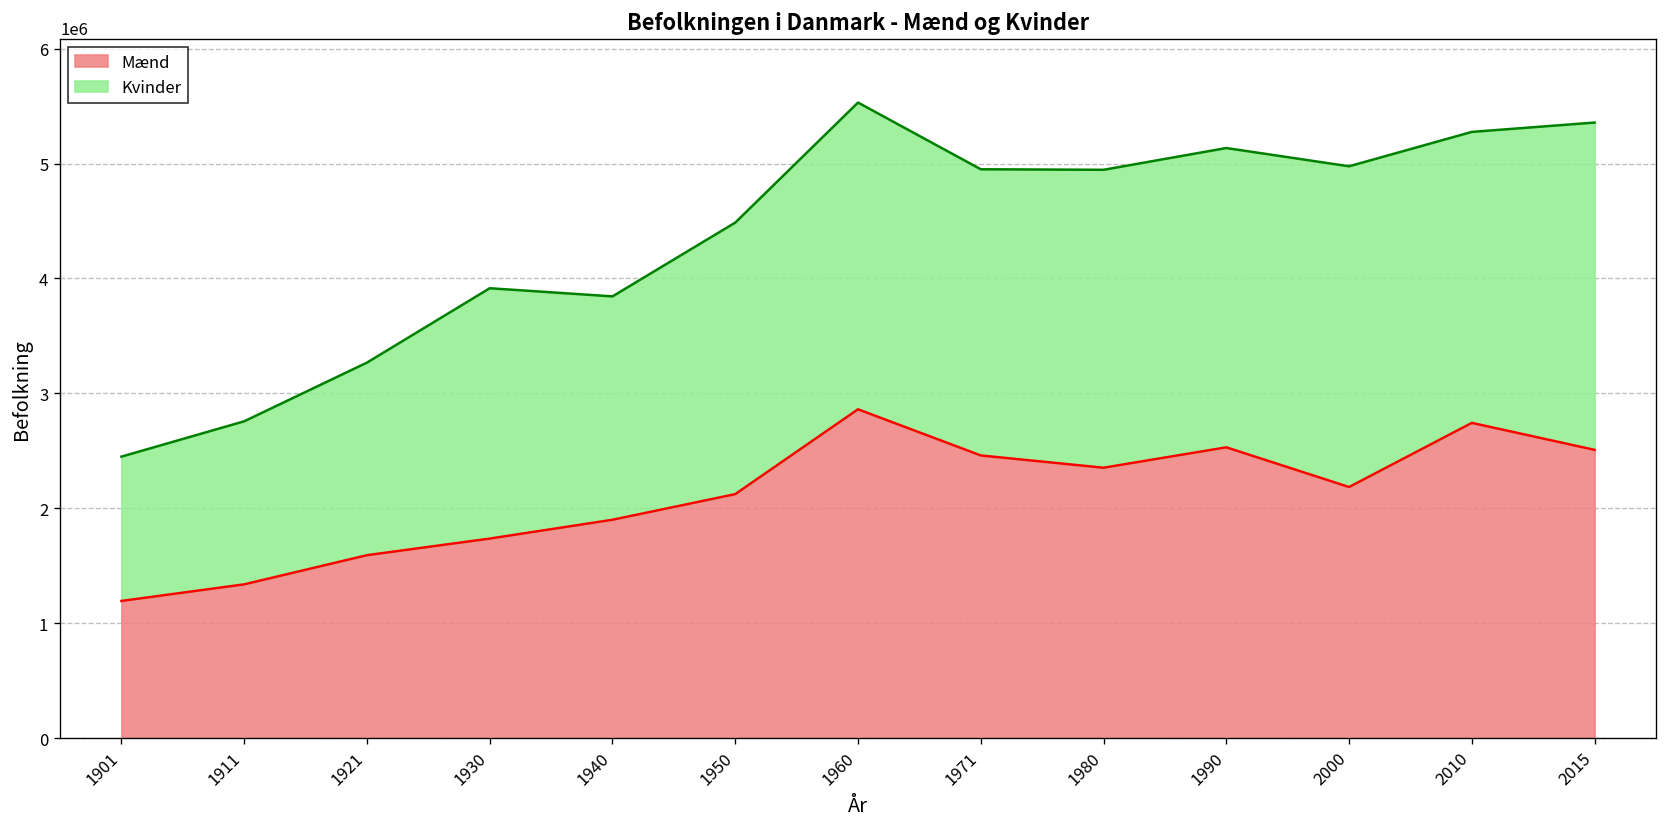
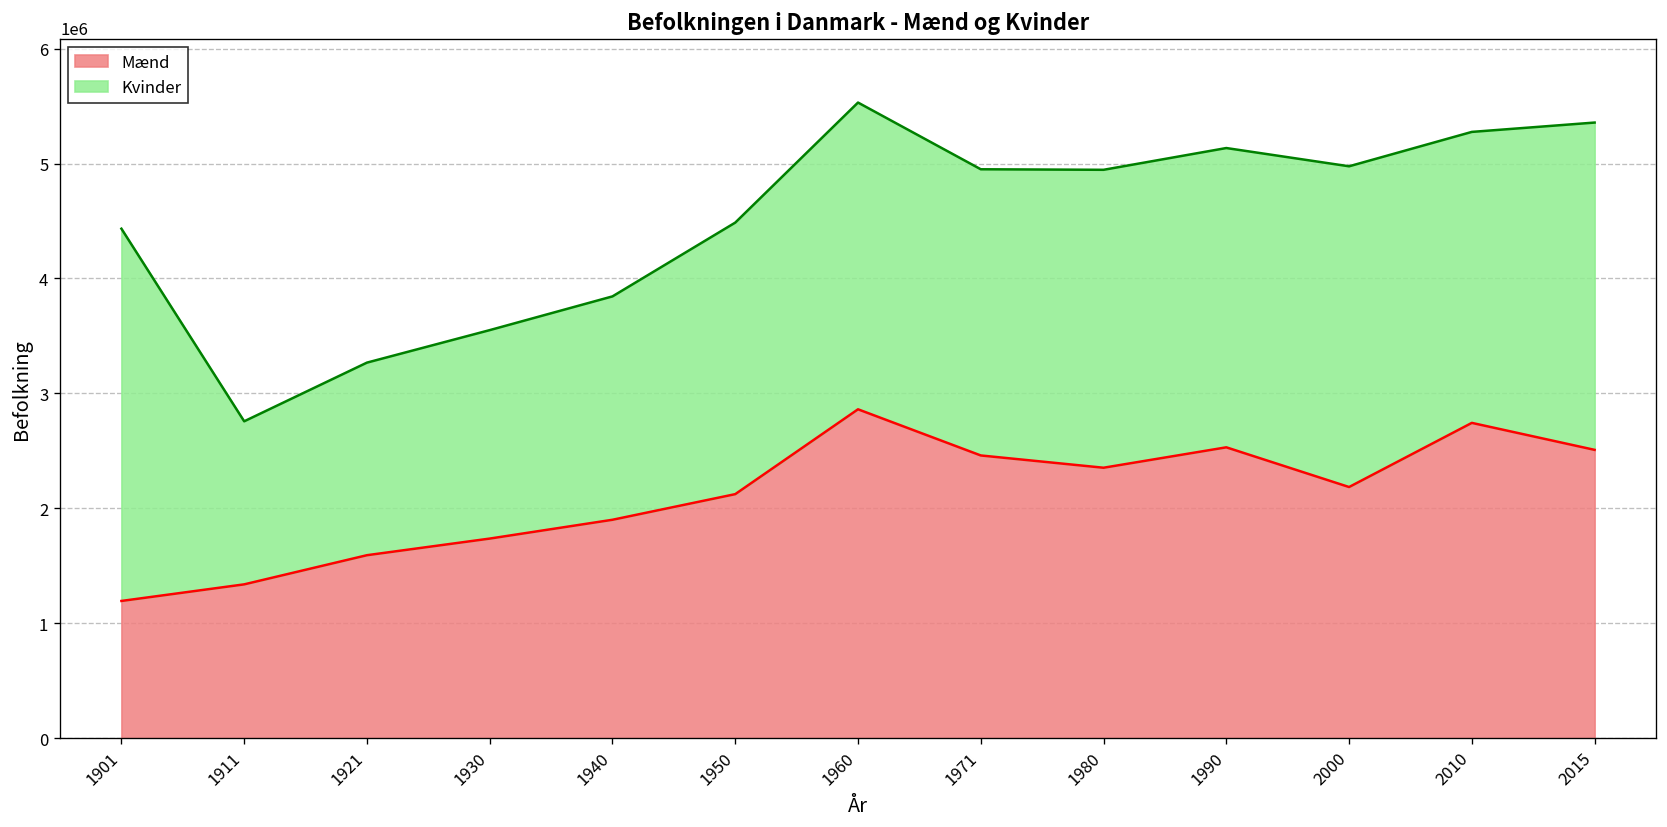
  {
    "Mænd": {
      "1901": 1200000,
      "1911": 1300000,
      "1921": 1600000,
      "1930": 1700000,
      "1940": 1900000,
      "1950": 2100000,
      "1960": 2900000,
      "1971": 2500000,
      "1980": 2400000,
      "1990": 2500000,
      "2000": 2200000,
      "2010": 2700000,
      "2015": 2500000
    },
    "Kvinder": {
-     "1901": 1300000,
+     "1901": 3200000,
      "1911": 1400000,
      "1921": 1700000,
-     "1930": 2200000,
+     "1930": 1800000,
      "1940": 1900000,
      "1950": 2400000,
      "1960": 2700000,
      "1971": 2500000,
      "1980": 2600000,
      "1990": 2600000,
      "2000": 2800000,
      "2010": 2500000,
      "2015": 2800000
    }
  }
